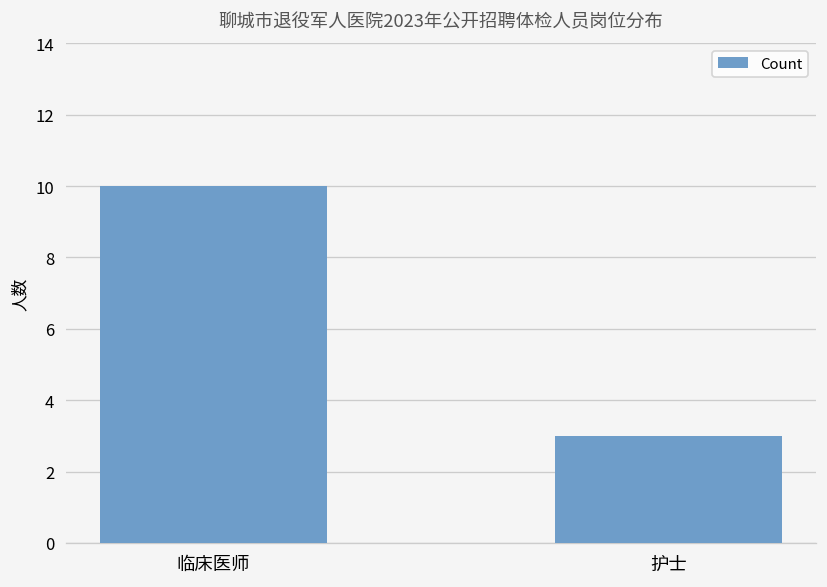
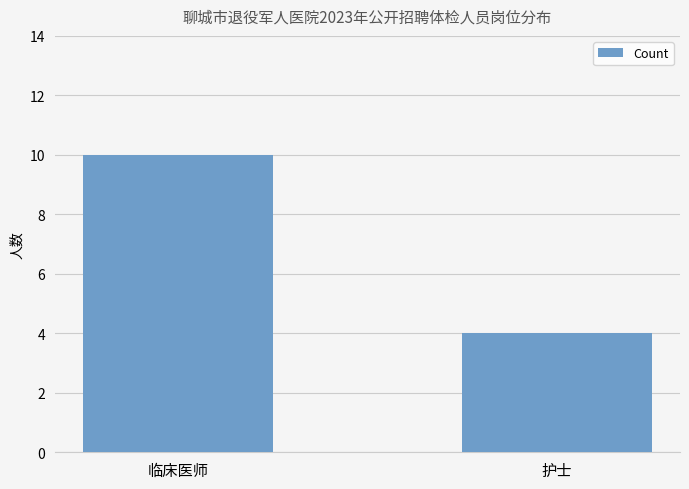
  {
    "临床医师": 10,
-   "护士": 3
+   "护士": 4
  }
